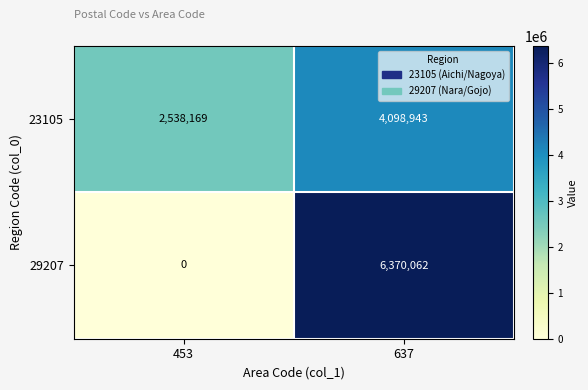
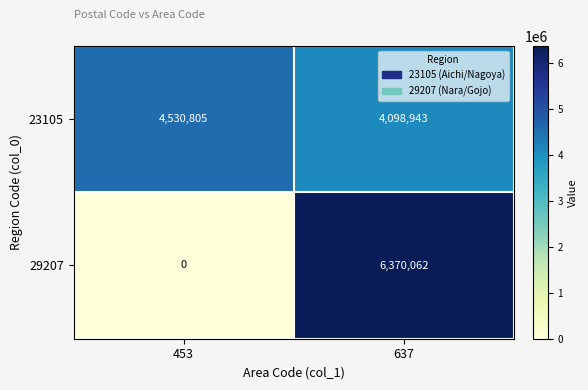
  {
    "23105": {
-     "453": "2,538,169",
+     "453": "4,530,805",
      "637": "4,098,943"
    },
    "29207": {
      "453": "0",
      "637": "6,370,062"
    }
  }
